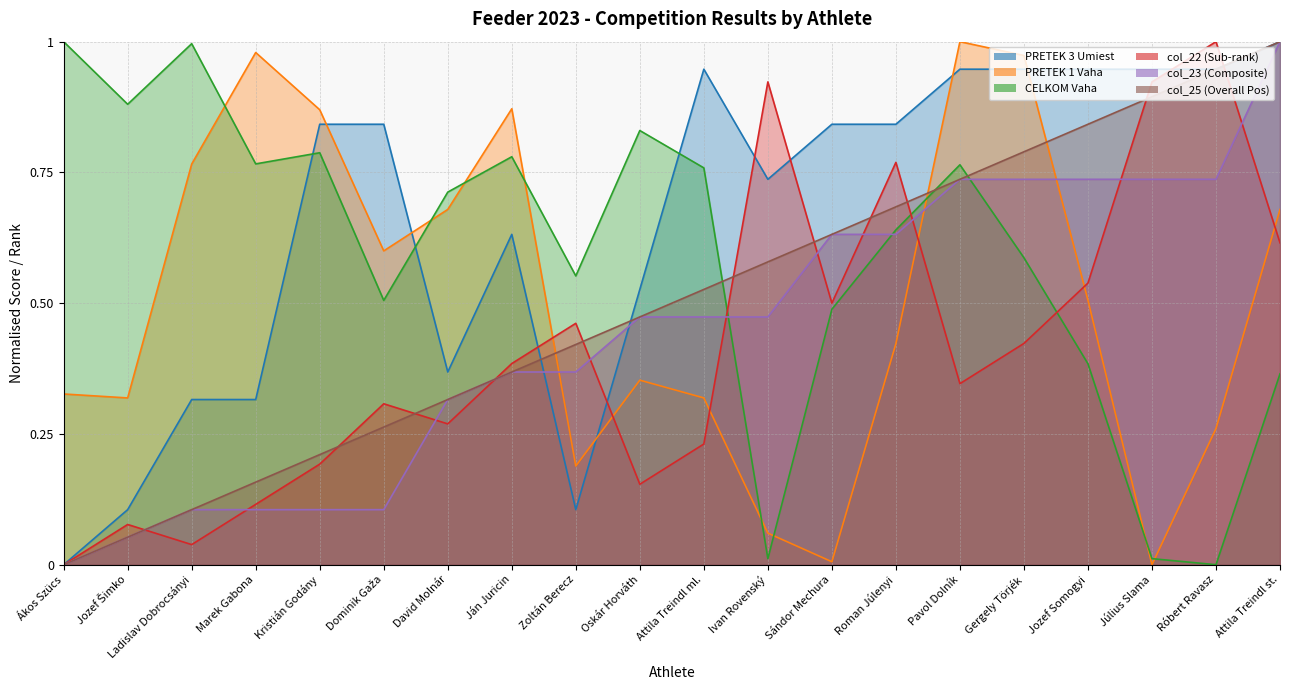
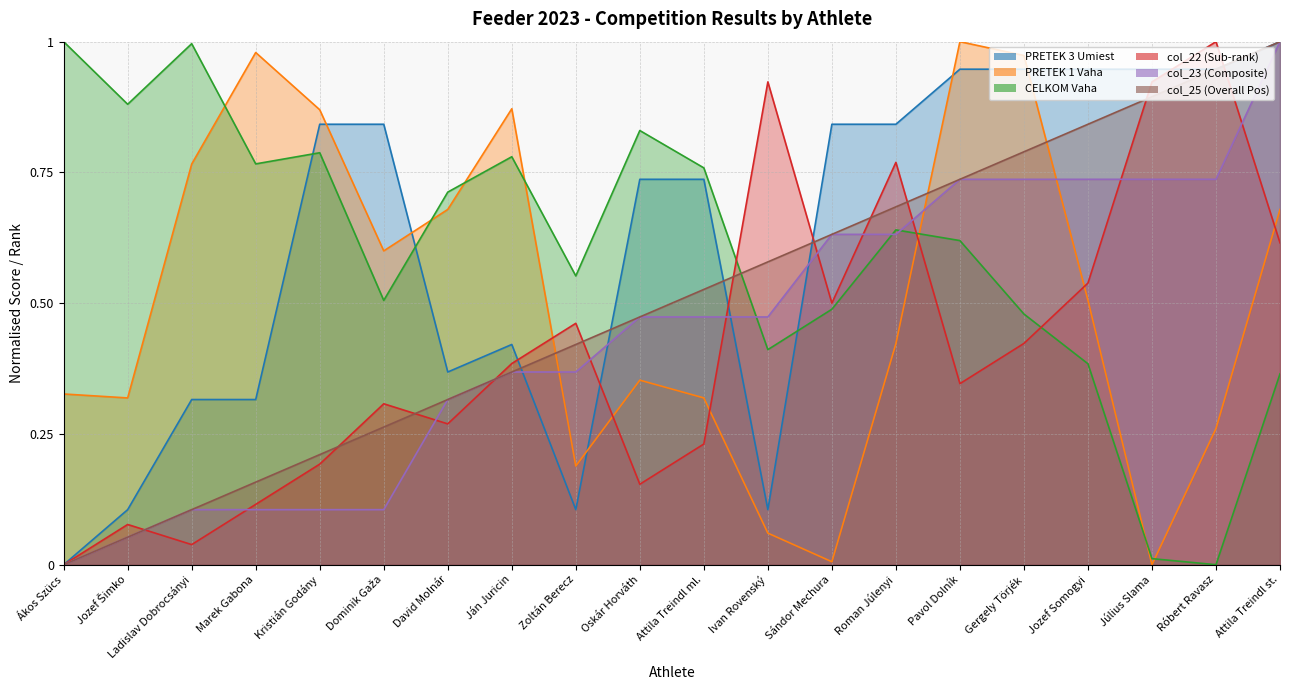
  {
    "PRETEK 3 Umiest": {
      "Jozef Šimko": 0.11,
      "Ladislav Dobrocsányi": 0.32,
      "Marek Gabona": 0.32,
      "Kristián Godány": 0.84,
      "Dominik Gaža": 0.84,
      "David Molnár": 0.37,
-     "Ján Juricin": 0.63,
+     "Ján Juricin": 0.42,
      "Zoltán Berecz": 0.11,
-     "Oskár Horváth": 0.53,
-     "Attila Treindl ml.": 0.95,
-     "Ivan Rovenský": 0.74,
+     "Oskár Horváth": 0.74,
+     "Attila Treindl ml.": 0.74,
+     "Ivan Rovenský": 0.11,
      "Sándor Mechura": 0.84,
      "Roman Júlenyi": 0.84,
      "Pavol Dolník": 0.95
    },
    "CELKOM Vaha": {
      "Ákos Szücs": 1.00,
      "Jozef Šimko": 0.88,
      "Ladislav Dobrocsányi": 1.00,
      "Marek Gabona": 0.77,
      "Kristián Godány": 0.79,
      "Dominik Gaža": 0.51,
      "David Molnár": 0.71,
      "Ján Juricin": 0.78,
      "Zoltán Berecz": 0.55,
      "Oskár Horváth": 0.83,
      "Attila Treindl ml.": 0.76,
-     "Ivan Rovenský": 0.01,
+     "Ivan Rovenský": 0.41,
      "Sándor Mechura": 0.49,
      "Roman Júlenyi": 0.64,
-     "Pavol Dolník": 0.76,
-     "Gergely Törjék": 0.59,
+     "Pavol Dolník": 0.62,
+     "Gergely Törjék": 0.48,
      "Jozef Somogyi": 0.38,
      "Július Slama": 0.01,
      "Róbert Ravasz": 0.00,
      "Attila Treindl st.": 0.36
    }
  }
